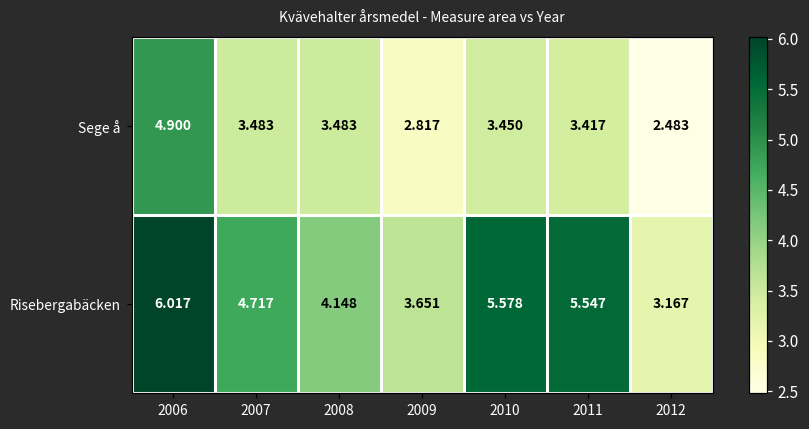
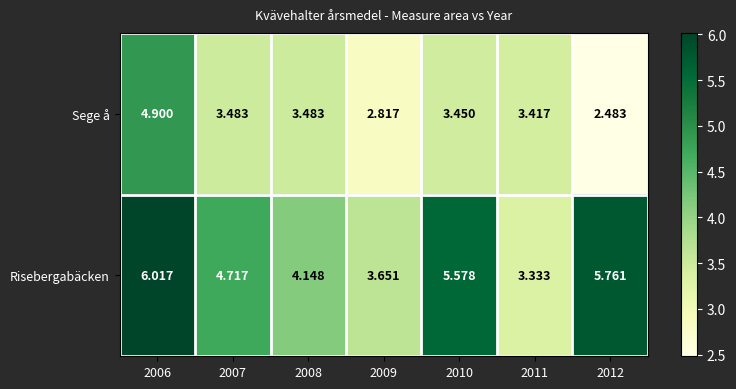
  {
    "Sege å": {
      "2006": 4.900,
      "2007": 3.483,
      "2008": 3.483,
      "2009": 2.817,
      "2010": 3.450,
      "2011": 3.417,
      "2012": 2.483
    },
    "Risebergabäcken": {
      "2006": 6.017,
      "2007": 4.717,
      "2008": 4.148,
      "2009": 3.651,
      "2010": 5.578,
-     "2011": 5.547,
-     "2012": 3.167
+     "2011": 3.333,
+     "2012": 5.761
    }
  }
